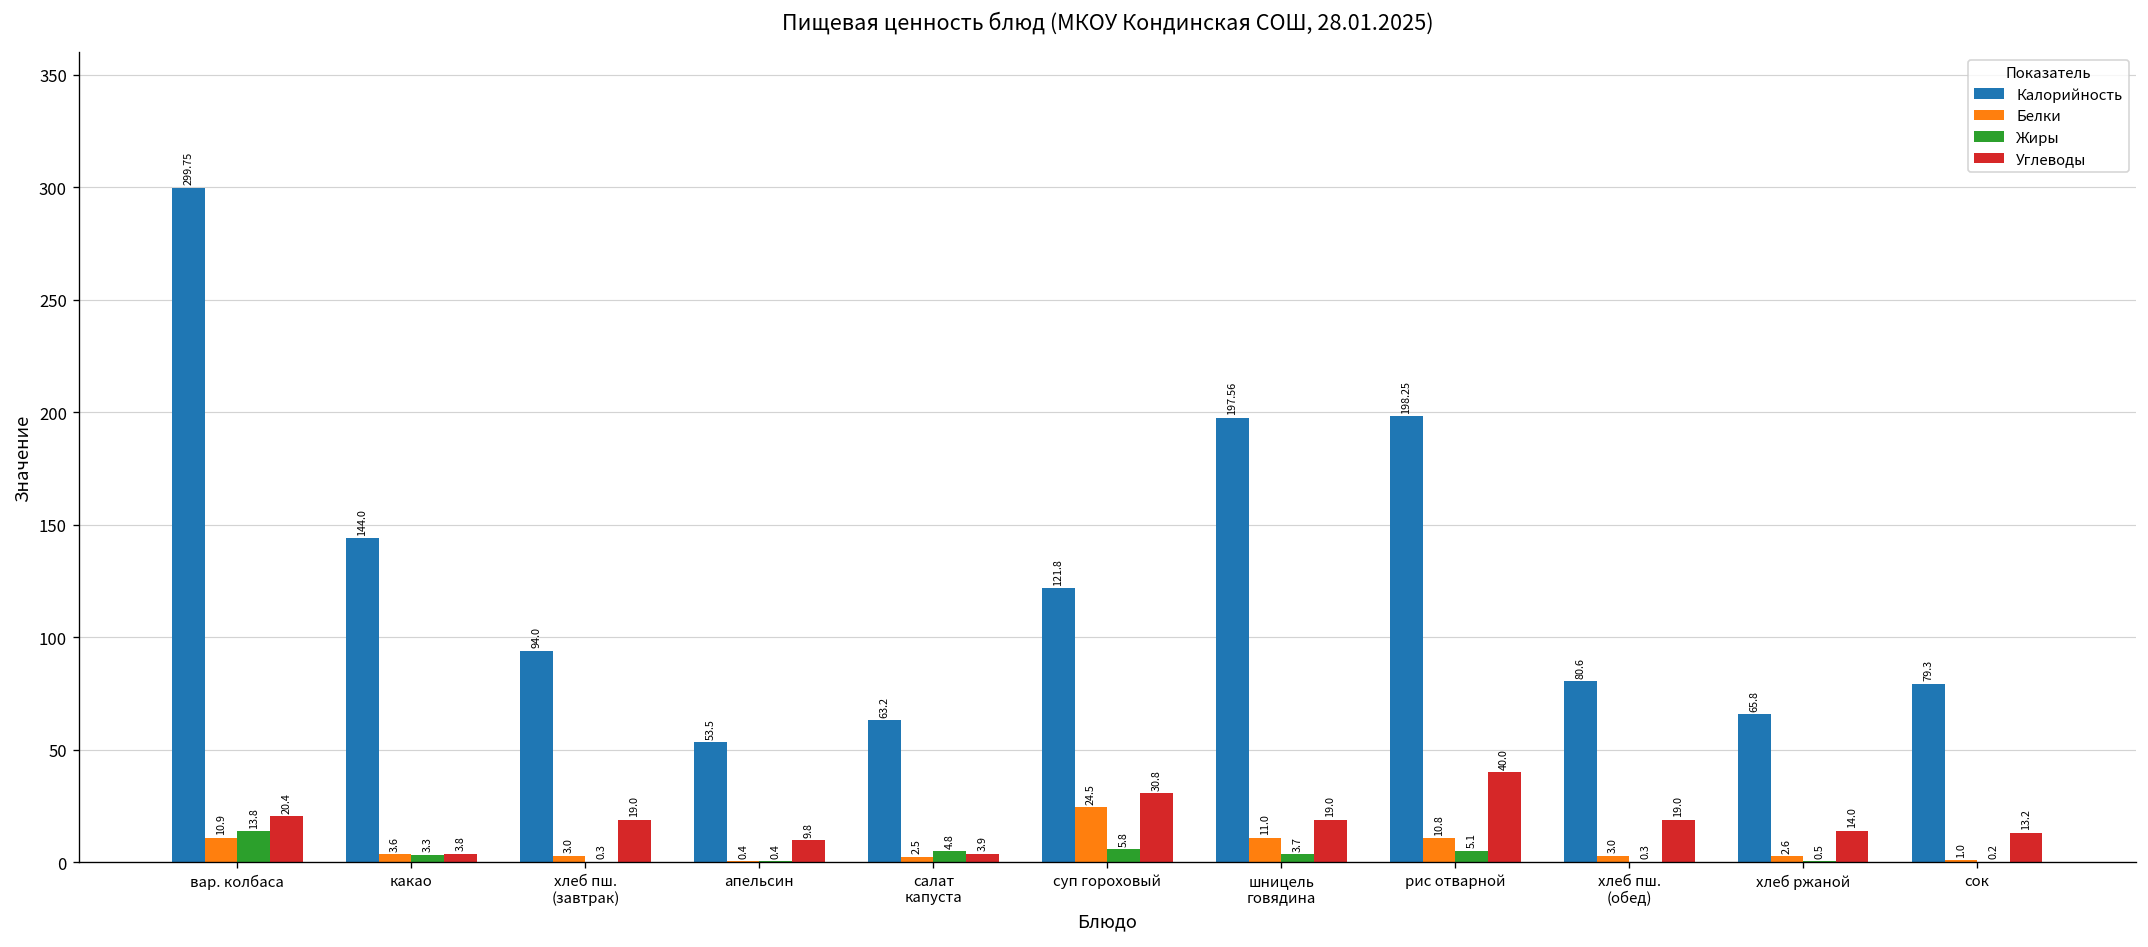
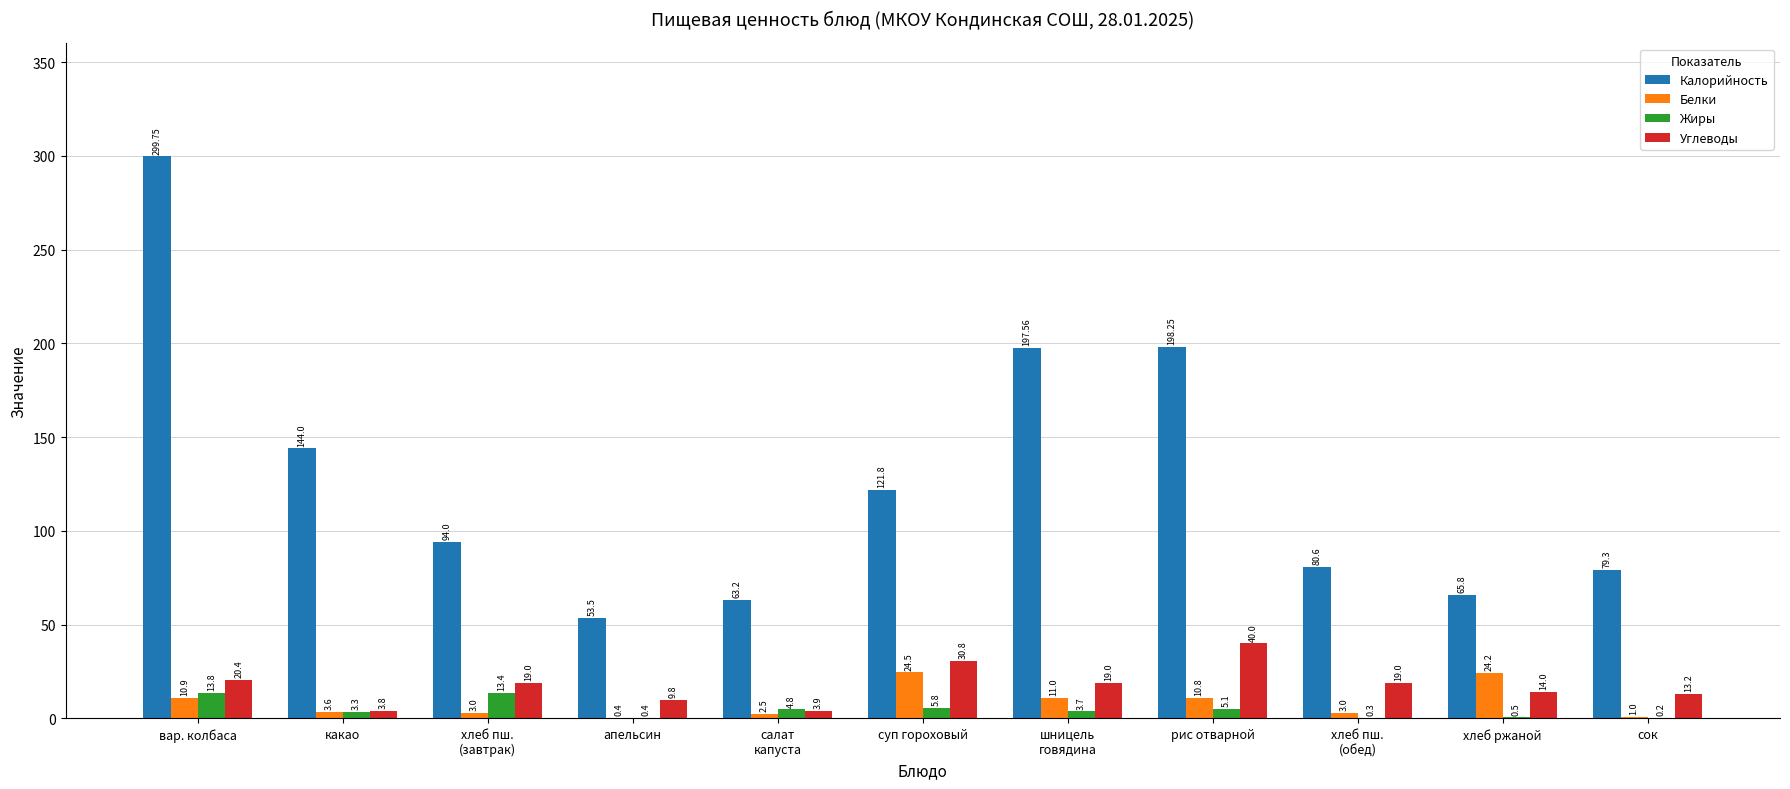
  {
    "Калорийность": {
      "вар. колбаса": 299.75,
      "какао": 144.0,
      "хлеб пш. (завтрак)": 94.0,
      "апельсин": 53.5,
      "салат капуста": 63.2,
      "суп гороховый": 121.8,
      "шницель говядина": 197.56,
      "рис отварной": 198.25,
      "хлеб пш. (обед)": 80.6,
      "хлеб ржаной": 65.8,
      "сок": 79.3
    },
    "Белки": {
      "вар. колбаса": 10.9,
      "какао": 3.6,
      "хлеб пш. (завтрак)": 3.0,
      "апельсин": 0.4,
      "салат капуста": 2.5,
      "суп гороховый": 24.5,
      "шницель говядина": 11.0,
      "рис отварной": 10.8,
      "хлеб пш. (обед)": 3.0,
-     "хлеб ржаной": 2.6,
+     "хлеб ржаной": 24.2,
      "сок": 1.0
    },
    "Жиры": {
      "вар. колбаса": 13.8,
      "какао": 3.3,
-     "хлеб пш. (завтрак)": 0.3,
+     "хлеб пш. (завтрак)": 13.4,
      "апельсин": 0.4,
      "салат капуста": 4.8,
      "суп гороховый": 5.8,
      "шницель говядина": 3.7,
      "рис отварной": 5.1,
      "хлеб пш. (обед)": 0.3,
      "хлеб ржаной": 0.5,
      "сок": 0.2
    },
    "Углеводы": {
      "вар. колбаса": 20.4,
      "какао": 3.8,
      "хлеб пш. (завтрак)": 19.0,
      "апельсин": 9.8,
      "салат капуста": 3.9,
      "суп гороховый": 30.8,
      "шницель говядина": 19.0,
      "рис отварной": 40.0,
      "хлеб пш. (обед)": 19.0,
      "хлеб ржаной": 14.0,
      "сок": 13.2
    }
  }
